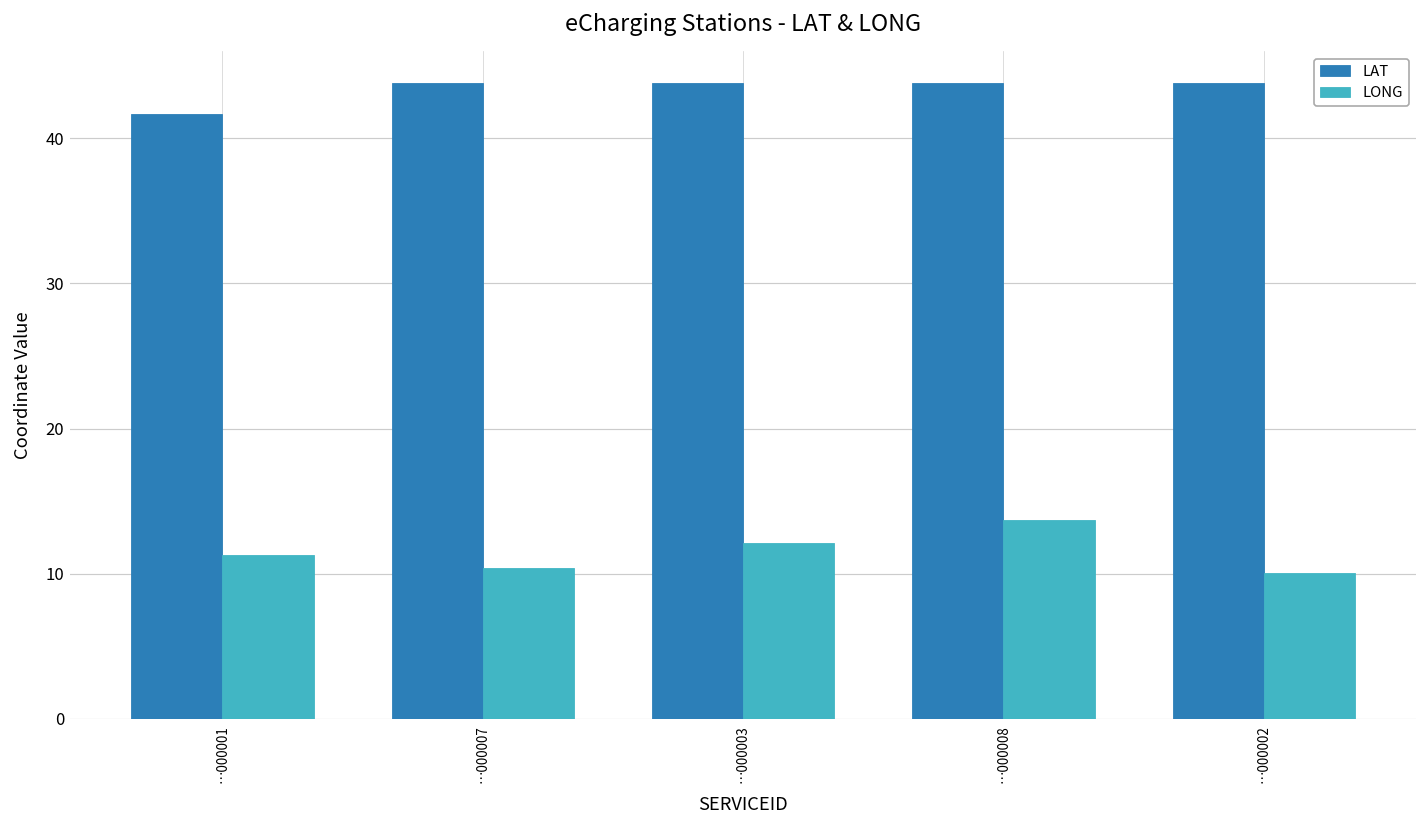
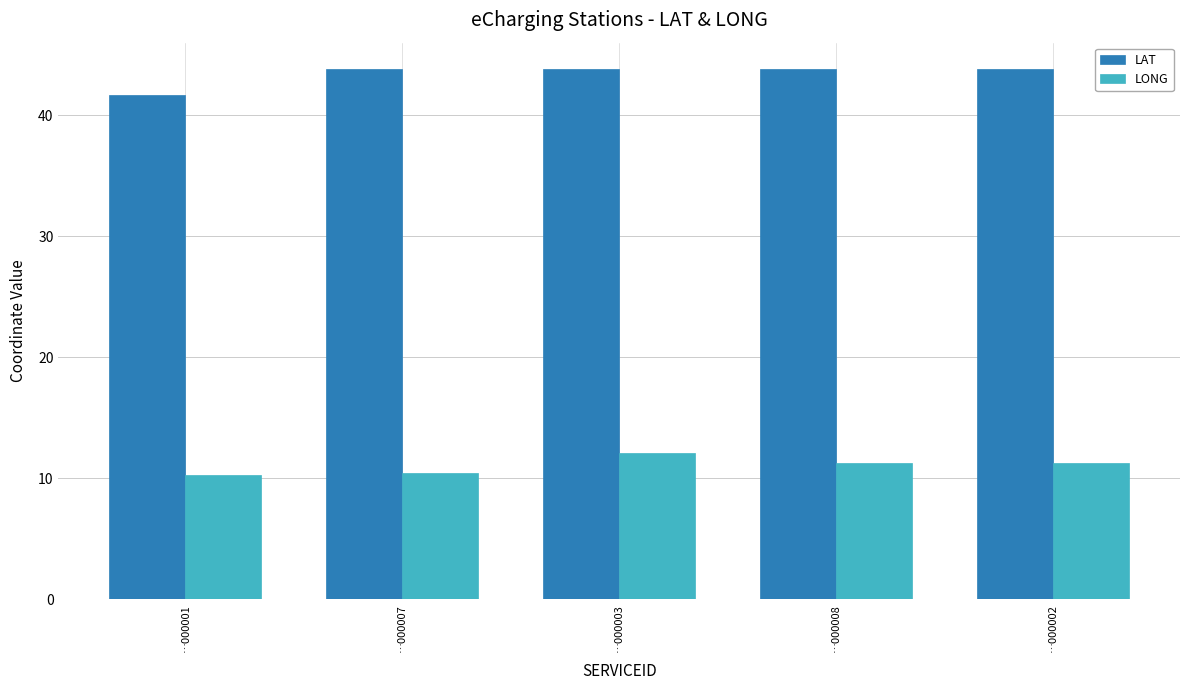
  {
    "LAT": {
      "…000001": 41.7,
      "…000007": 43.8,
      "…000003": 43.8,
      "…000008": 43.8,
      "…000002": 43.8
    },
    "LONG": {
-     "…000001": 11.3,
+     "…000001": 10.3,
      "…000007": 10.4,
      "…000003": 12.1,
-     "…000008": 13.7,
-     "…000002": 10.1
+     "…000008": 11.3,
+     "…000002": 11.2
    }
  }
